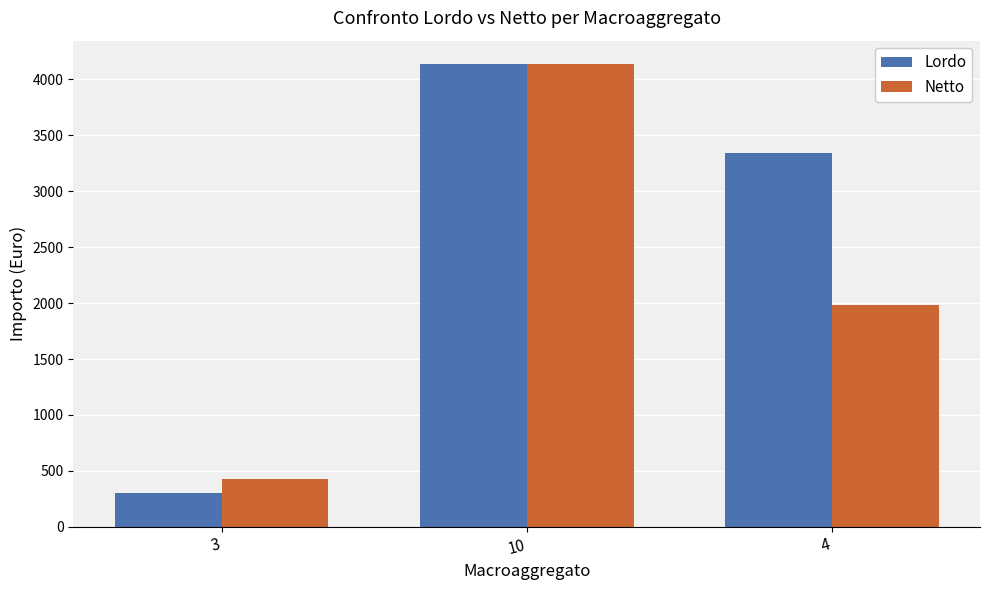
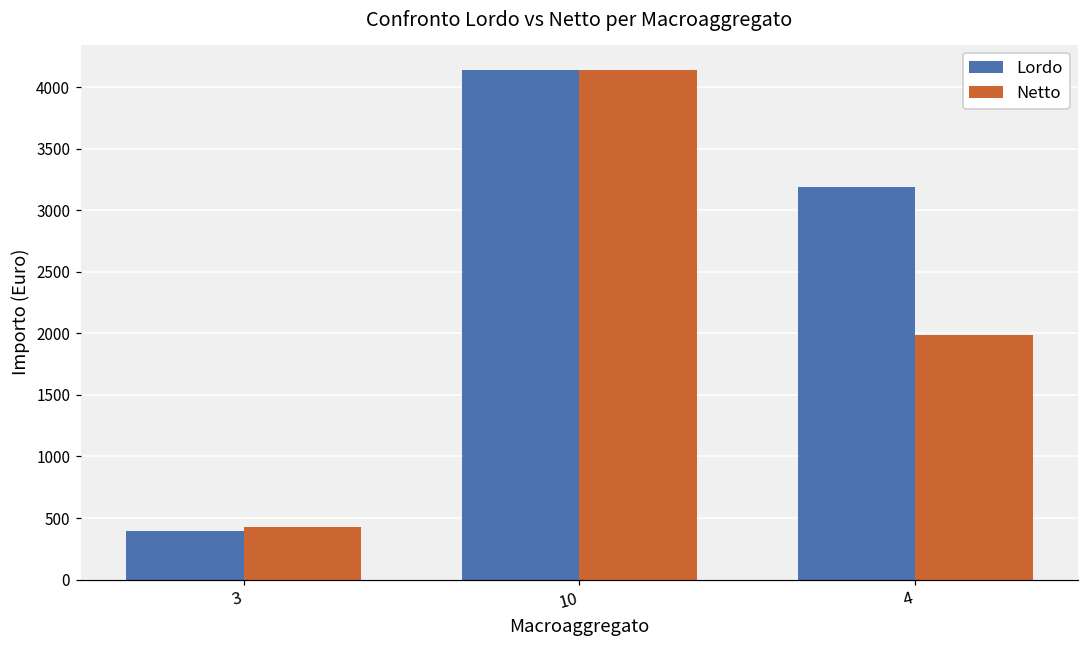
  {
    "Lordo": {
-     "3": 300,
+     "3": 400,
      "10": 4140,
-     "4": 3340
+     "4": 3190
    },
    "Netto": {
      "3": 430,
      "10": 4140,
      "4": 1980
    }
  }
